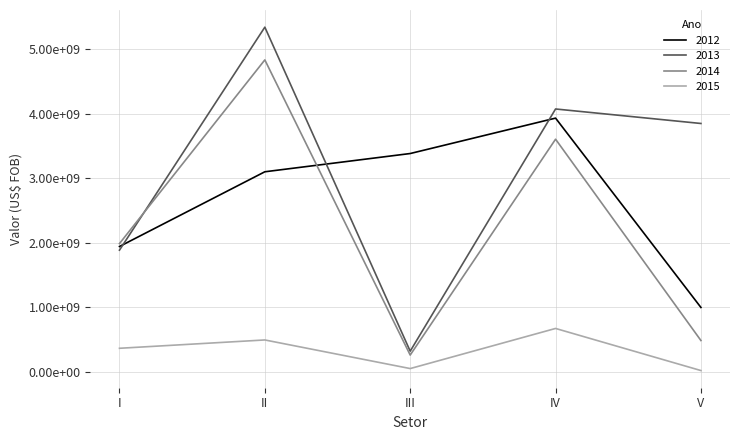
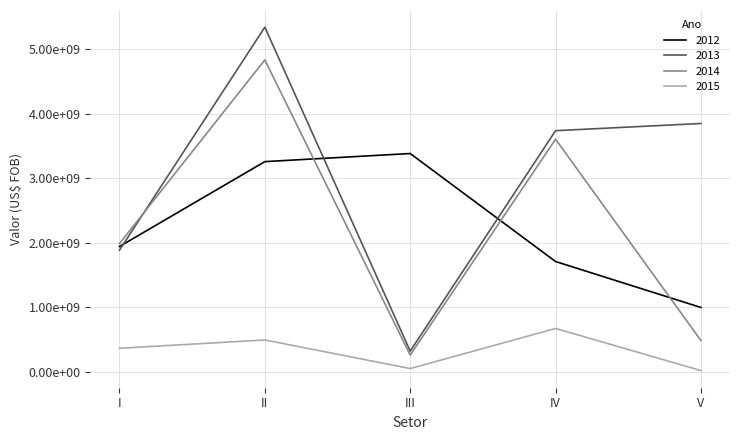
  {
    "2012": {
      "I": 1900000000,
-     "II": 3100000000,
+     "II": 3300000000,
      "III": 3400000000,
-     "IV": 3900000000,
+     "IV": 1700000000,
      "V": 1000000000
    },
    "2013": {
      "I": 1900000000,
      "II": 5300000000,
      "III": 300000000,
-     "IV": 4100000000,
+     "IV": 3700000000,
      "V": 3900000000
    }
  }
